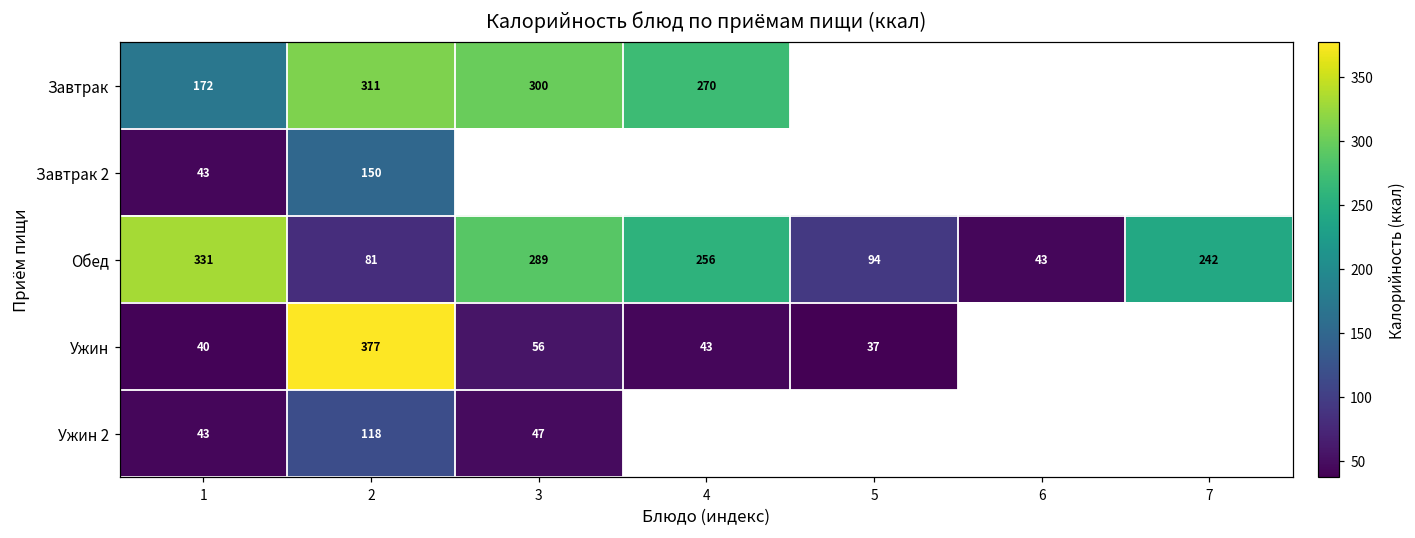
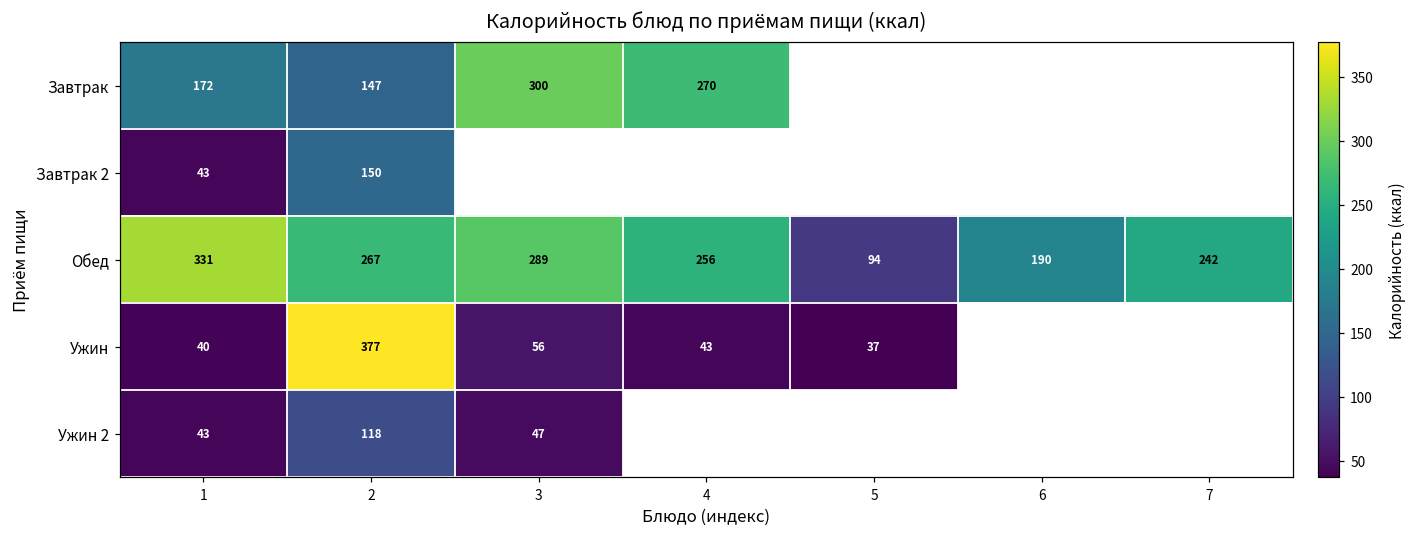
  {
    "Завтрак": {
      "1": 172,
-     "2": 311,
+     "2": 147,
      "3": 300,
      "4": 270
    },
    "Завтрак 2": {
      "1": 43,
      "2": 150
    },
    "Обед": {
      "1": 331,
-     "2": 81,
+     "2": 267,
      "3": 289,
      "4": 256,
      "5": 94,
-     "6": 43,
+     "6": 190,
      "7": 242
    },
    "Ужин": {
      "1": 40,
      "2": 377,
      "3": 56,
      "4": 43,
      "5": 37
    },
    "Ужин 2": {
      "1": 43,
      "2": 118,
      "3": 47
    }
  }
